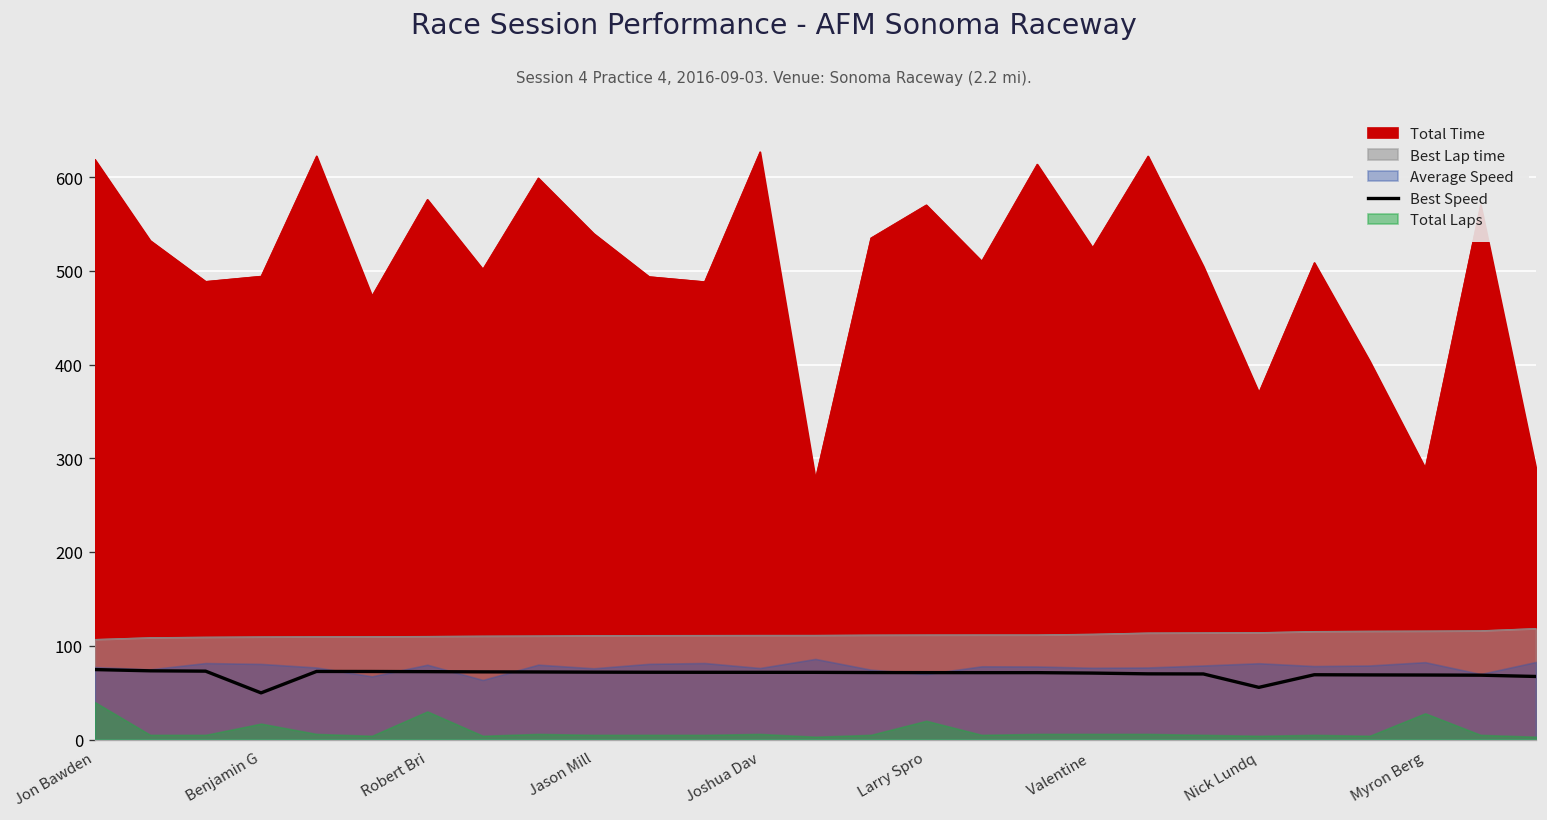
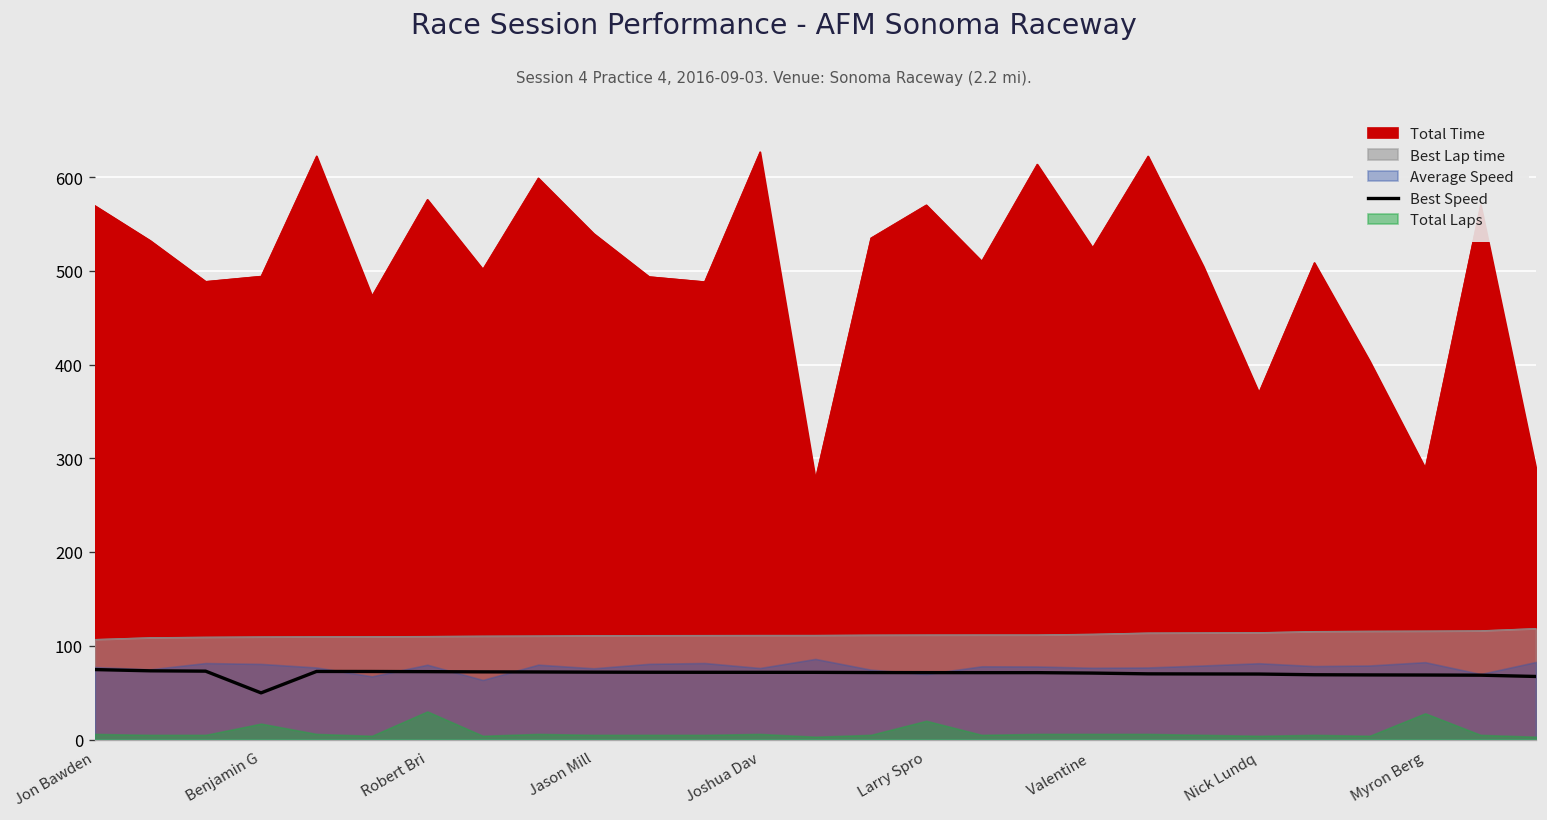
  {
    "Total Time": {
-     "Jon Bawden": 620,
+     "Jon Bawden": 570,
      "Benjamin G": 490,
      "Robert Bri": 580,
      "Jason Mill": 540,
      "Joshua Dav": 630,
      "Larry Spro": 570,
      "Valentine": 530,
      "Nick Lundq": 370,
      "Myron Berg": 290
    },
    "Best Speed": {
      "Benjamin G": 50,
      "Robert Bri": 70,
      "Jason Mill": 70,
      "Joshua Dav": 70,
      "Valentine": 70,
-     "Nick Lundq": 60,
+     "Nick Lundq": 70,
      "Myron Berg": 70
    },
    "Total Laps": {
-     "Jon Bawden": 40,
+     "Jon Bawden": 10,
      "Benjamin G": 20,
      "Robert Bri": 30,
      "Jason Mill": 10,
      "Joshua Dav": 10,
      "Larry Spro": 20,
      "Valentine": 10,
      "Nick Lundq": 0,
      "Myron Berg": 30
    }
  }
